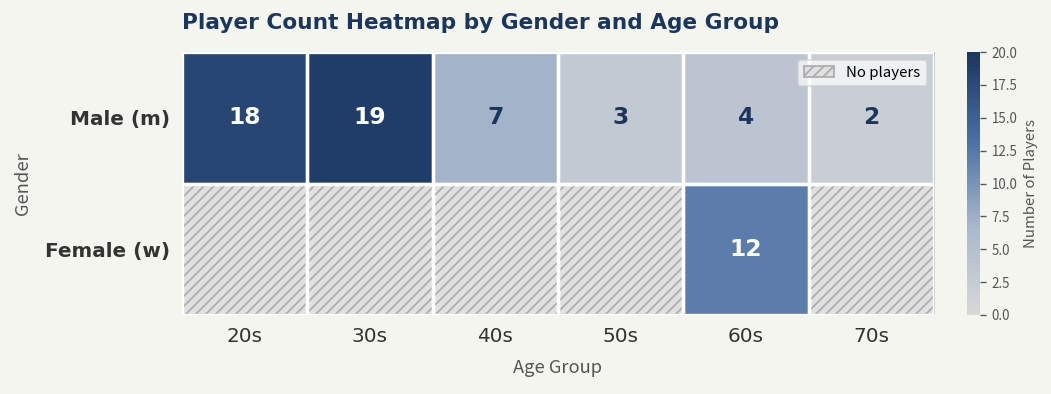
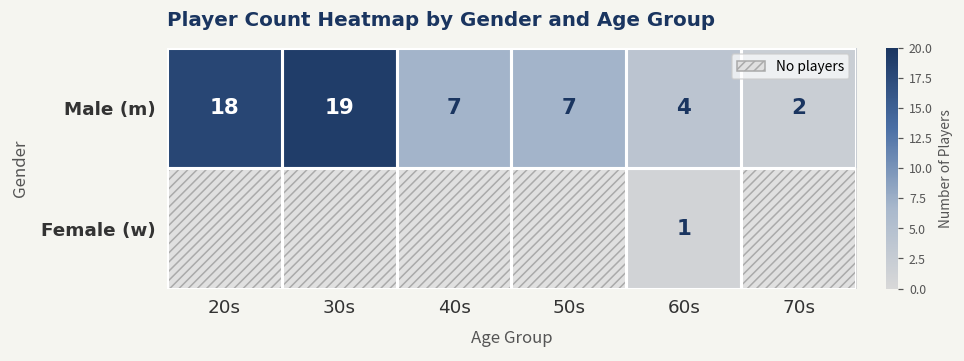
  {
    "Male (m)": {
      "20s": 18,
      "30s": 19,
      "40s": 7,
-     "50s": 3,
+     "50s": 7,
      "60s": 4,
      "70s": 2
    },
    "Female (w)": {
-     "60s": 12
+     "60s": 1
    }
  }
